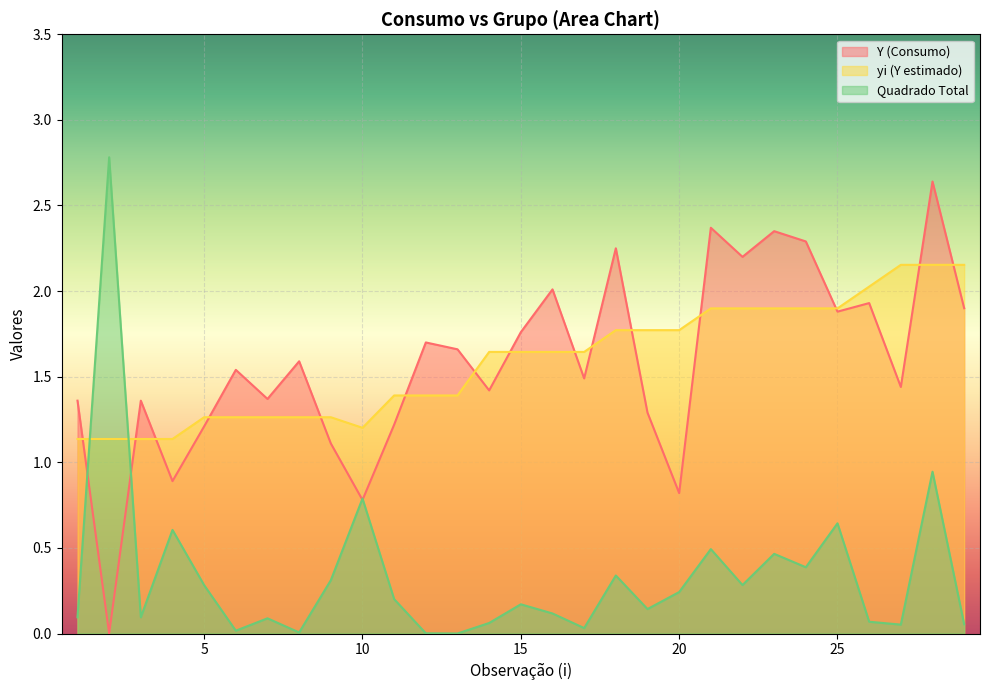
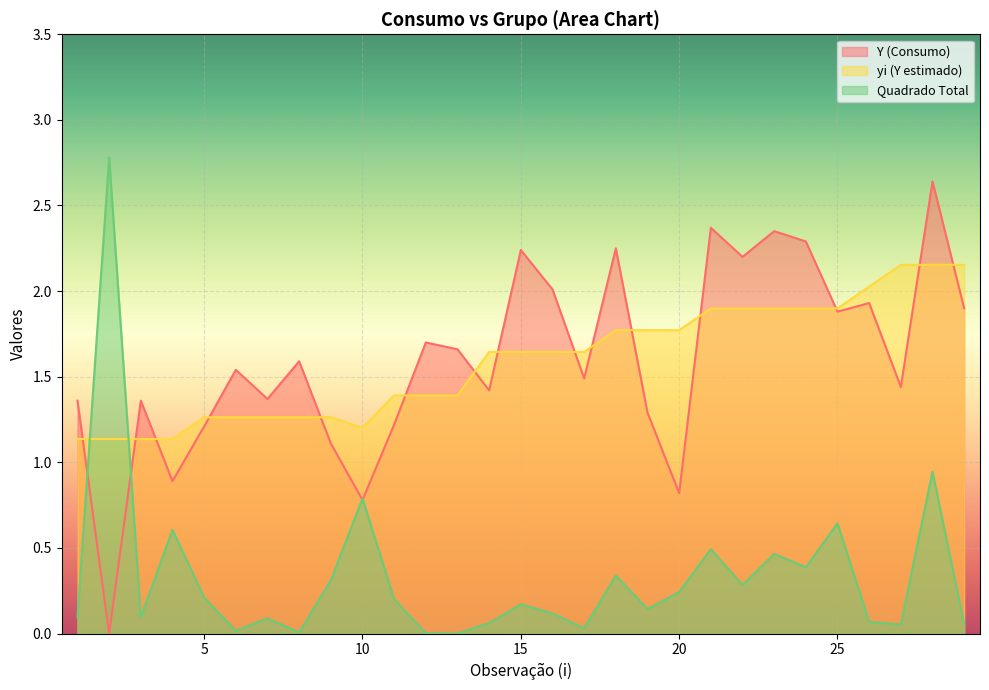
  {
    "Y (Consumo)": {
      "5": 1.21,
-     "15": 1.76,
+     "15": 2.24,
      "20": 0.82,
      "25": 1.88
    },
    "yi (Y estimado)": {
      "5": 1.26,
      "10": 1.20,
      "15": 1.64,
      "20": 1.77,
      "25": 1.90
    },
    "Quadrado Total": {
-     "5": 0.28,
+     "5": 0.21,
      "15": 0.17,
      "20": 0.24,
      "25": 0.64
    }
  }
